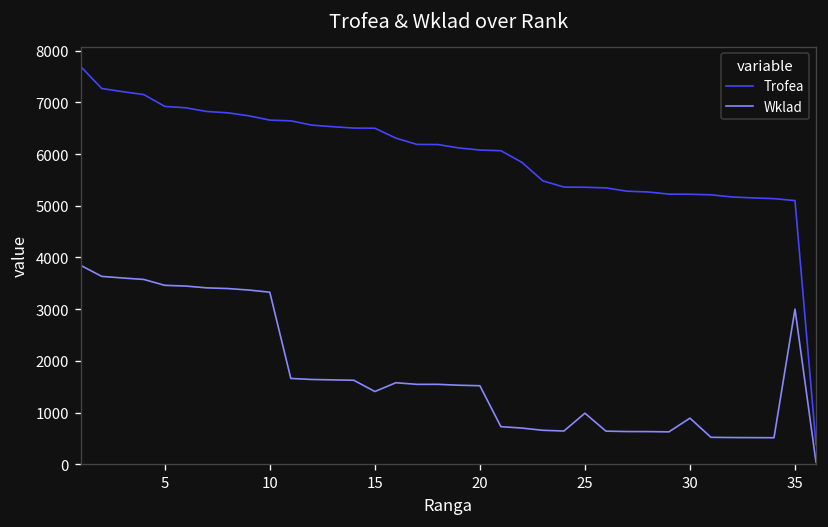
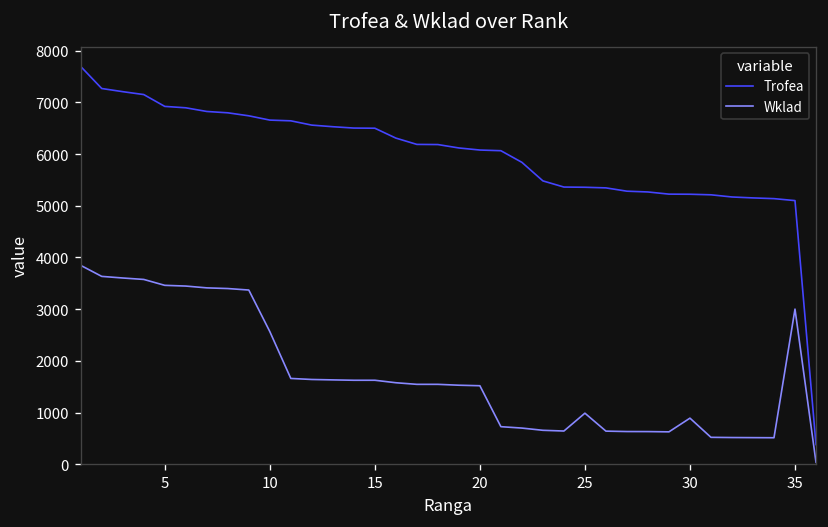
  {
    "Trofea": {
      "5": 6900,
      "10": 6700,
      "15": 6500,
      "20": 6100,
      "25": 5400,
      "30": 5200,
      "35": 5100
    },
    "Wklad": {
      "5": 3500,
-     "10": 3300,
-     "15": 1400,
+     "10": 2600,
+     "15": 1600,
      "20": 1500,
      "25": 1000,
      "30": 900,
      "35": 3000
    }
  }
